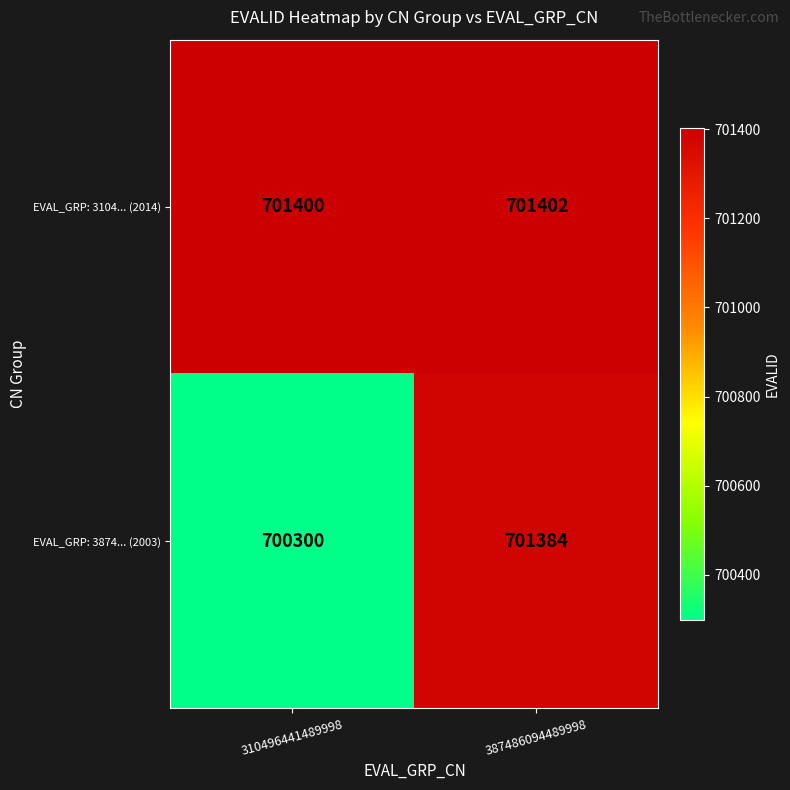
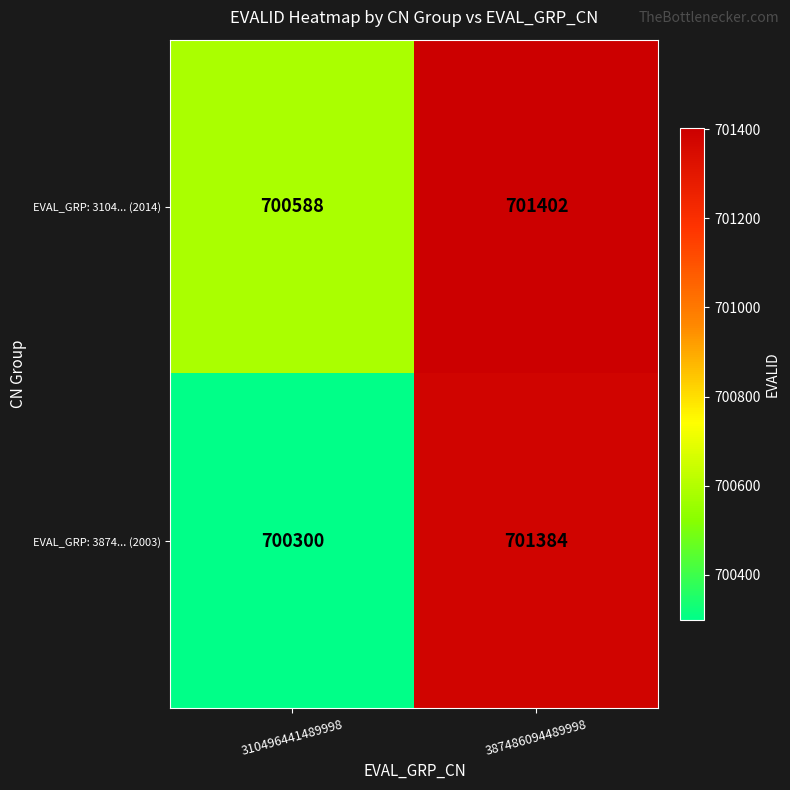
  {
    "EVAL_GRP: 3104... (2014)": {
-     "310496441489998": 701400,
+     "310496441489998": 700588,
      "387486094489998": 701402
    },
    "EVAL_GRP: 3874... (2003)": {
      "310496441489998": 700300,
      "387486094489998": 701384
    }
  }
